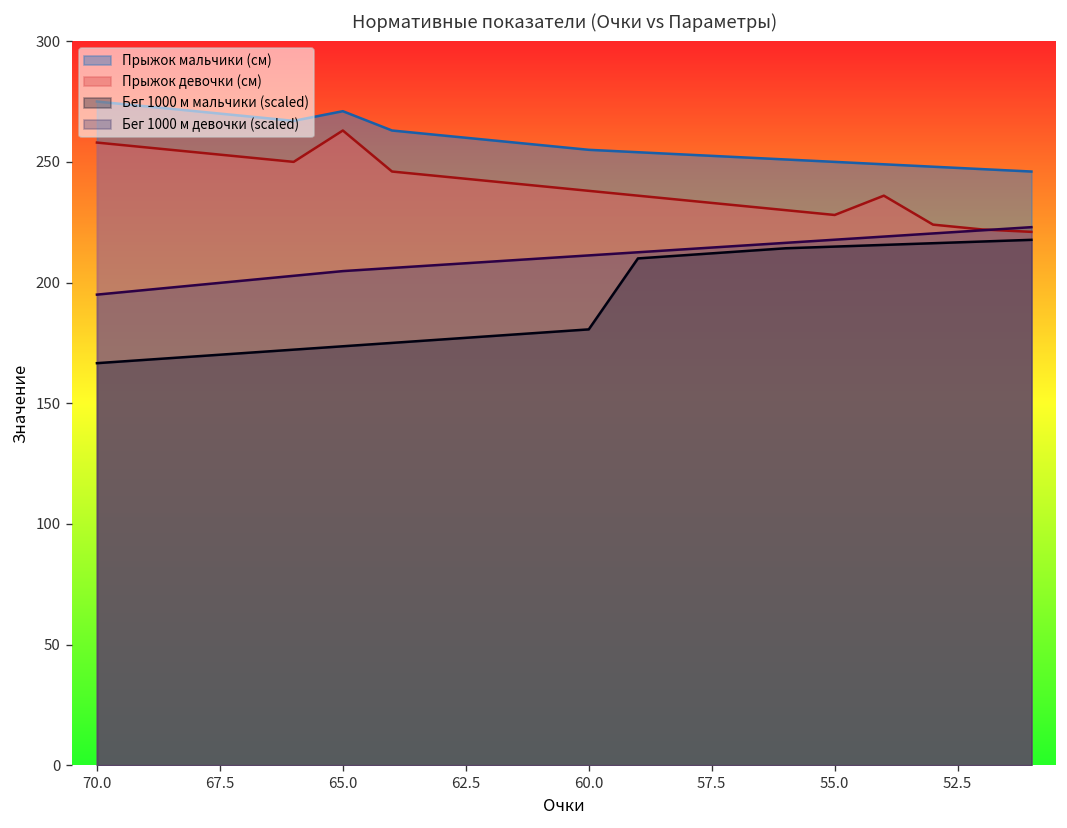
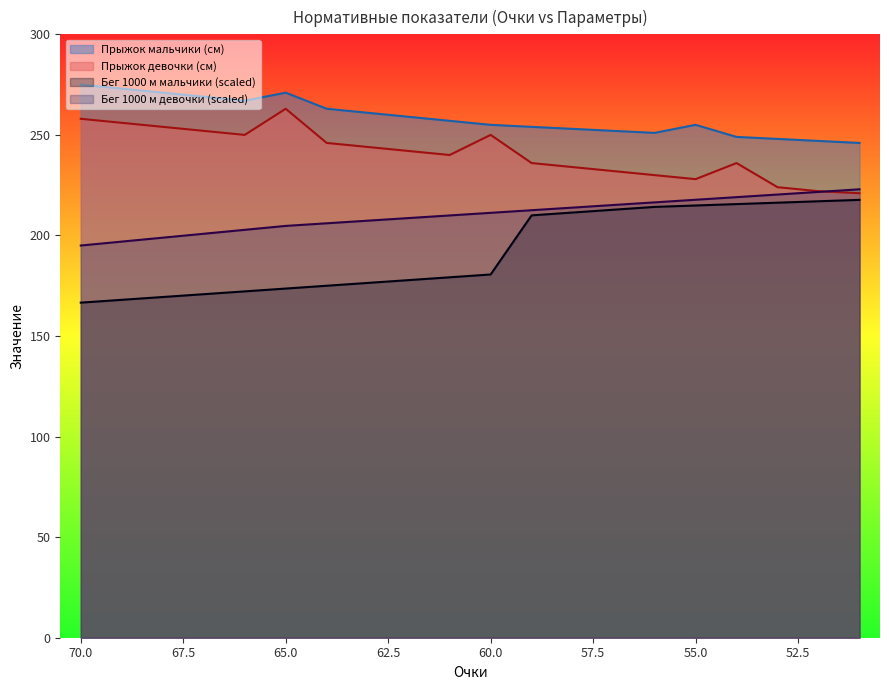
  {
    "Прыжок мальчики (см)": {
      "65.0": 271,
      "60.0": 255,
-     "55.0": 250
+     "55.0": 255
    },
    "Прыжок девочки (см)": {
      "70.0": 258,
      "65.0": 263,
-     "60.0": 238,
+     "60.0": 250,
      "55.0": 228
    }
  }
